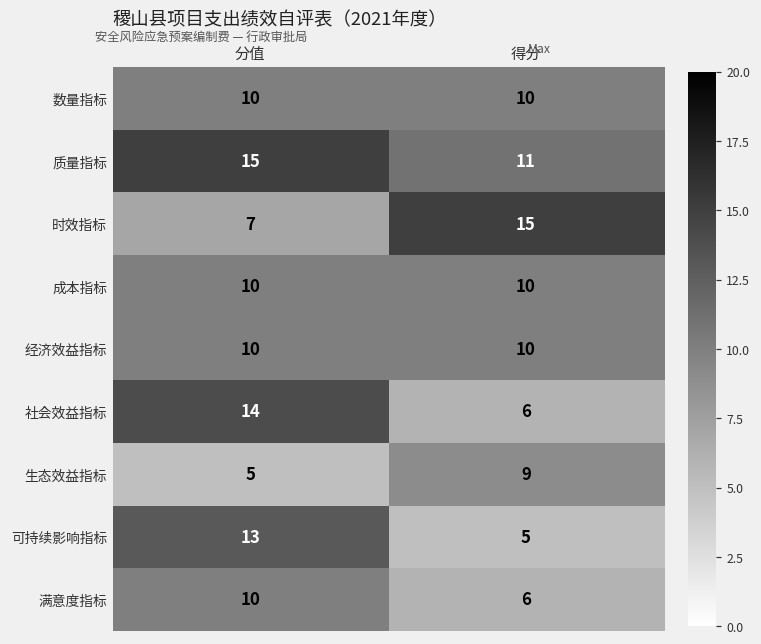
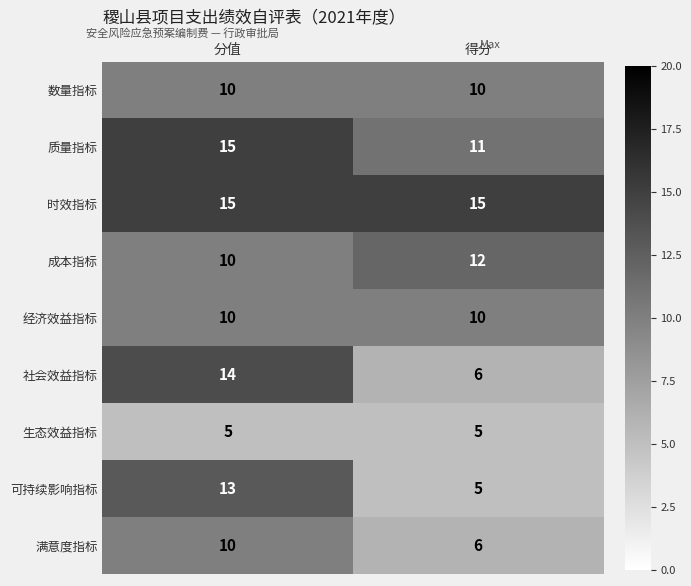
  {
    "数量指标": {
      "分值": 10,
      "得分": 10
    },
    "质量指标": {
      "分值": 15,
      "得分": 11
    },
    "时效指标": {
-     "分值": 7,
+     "分值": 15,
      "得分": 15
    },
    "成本指标": {
      "分值": 10,
-     "得分": 10
+     "得分": 12
    },
    "经济效益指标": {
      "分值": 10,
      "得分": 10
    },
    "社会效益指标": {
      "分值": 14,
      "得分": 6
    },
    "生态效益指标": {
      "分值": 5,
-     "得分": 9
+     "得分": 5
    },
    "可持续影响指标": {
      "分值": 13,
      "得分": 5
    },
    "满意度指标": {
      "分值": 10,
      "得分": 6
    }
  }
